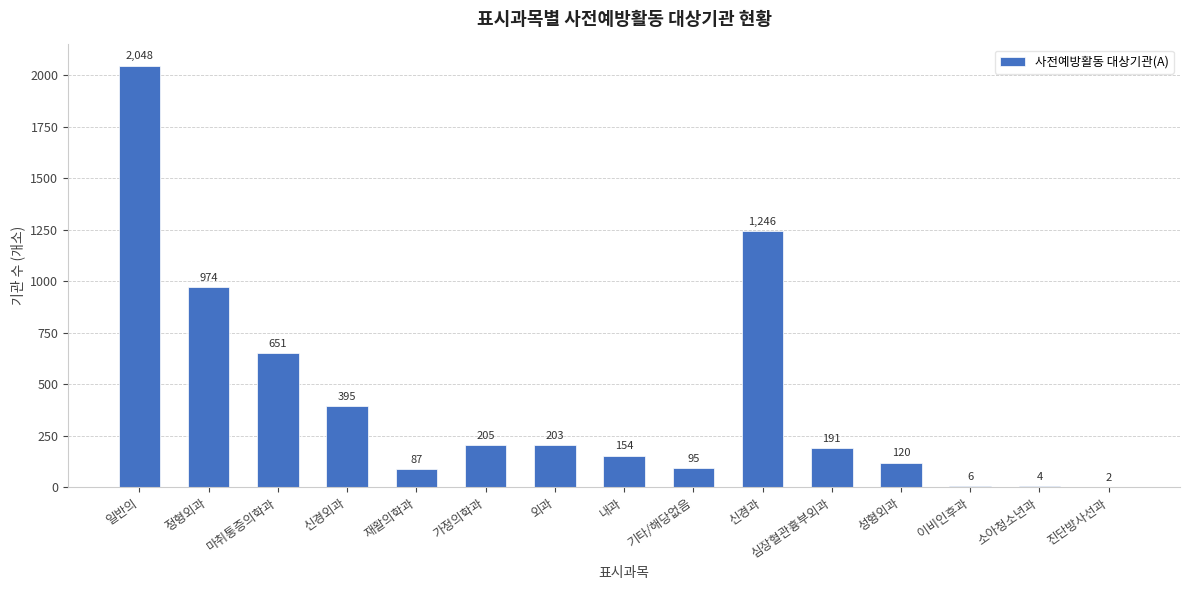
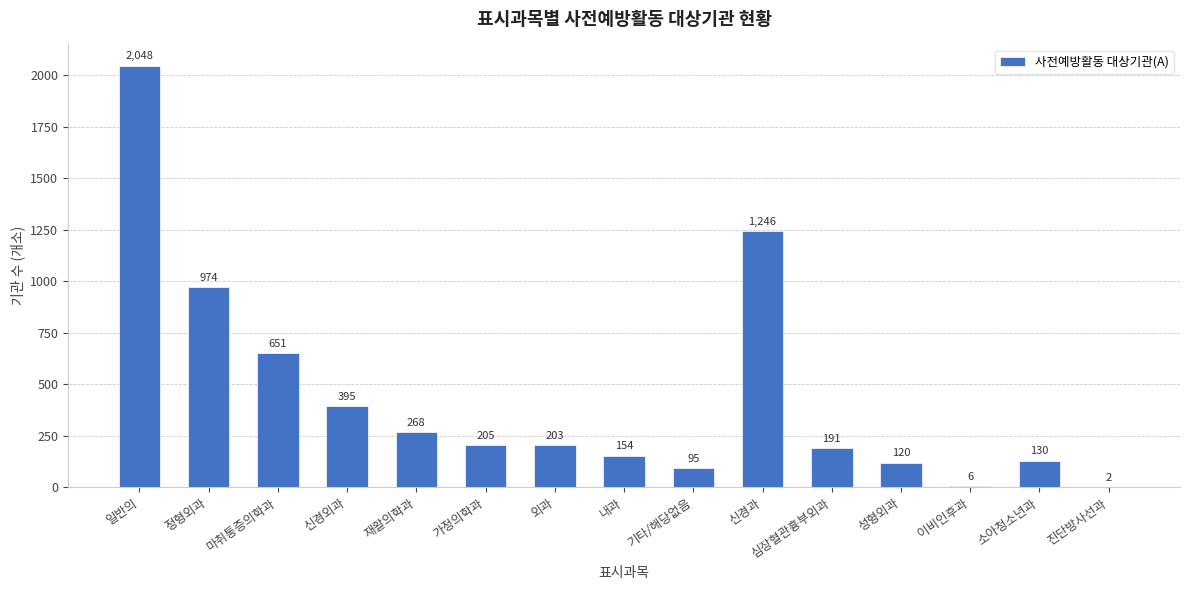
  {
    "일반의": "2,048",
    "정형외과": "974",
    "마취통증의학과": "651",
    "신경외과": "395",
-   "재활의학과": "87",
+   "재활의학과": "268",
    "가정의학과": "205",
    "외과": "203",
    "내과": "154",
    "기타/해당없음": "95",
    "신경과": "1,246",
    "심장혈관흉부외과": "191",
    "성형외과": "120",
    "이비인후과": "6",
-   "소아청소년과": "4",
+   "소아청소년과": "130",
    "진단방사선과": "2"
  }
